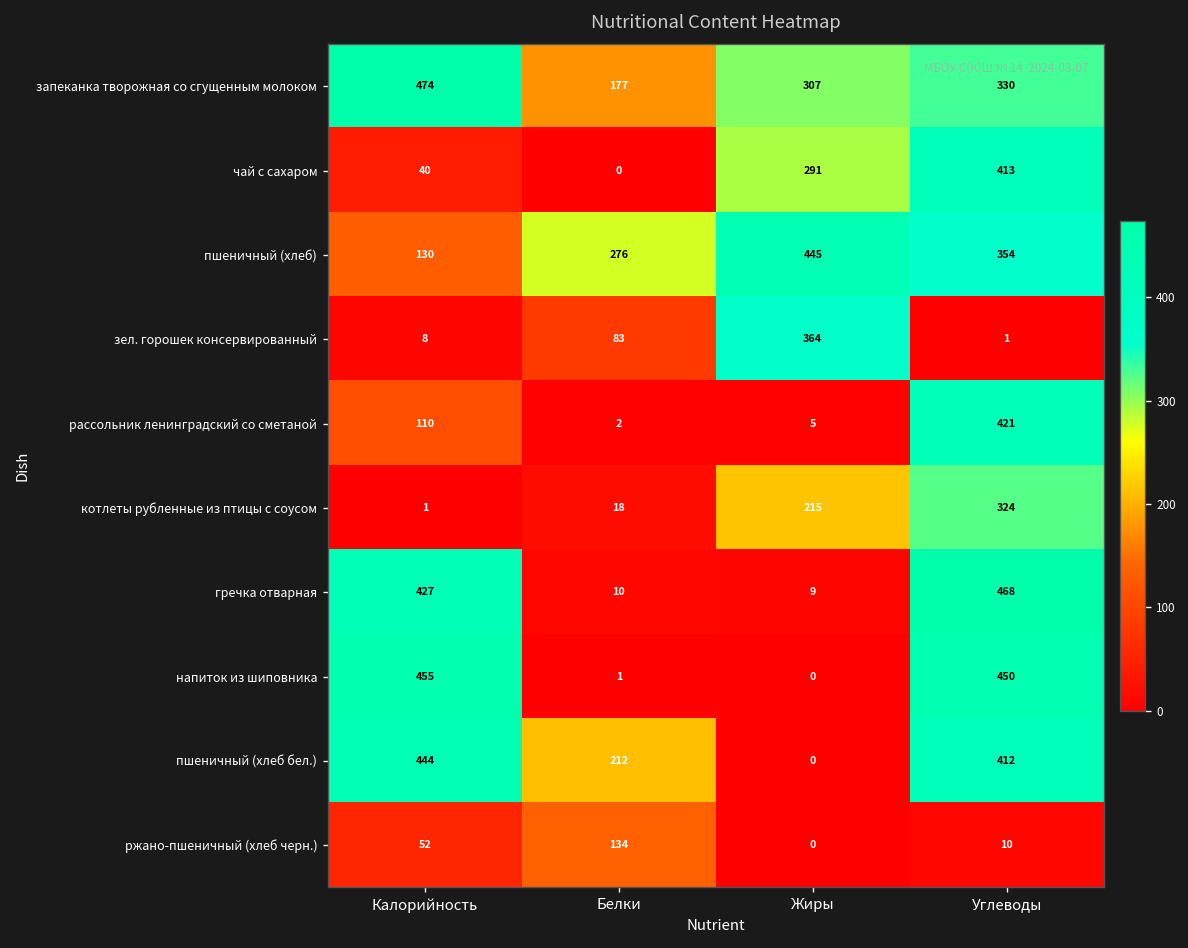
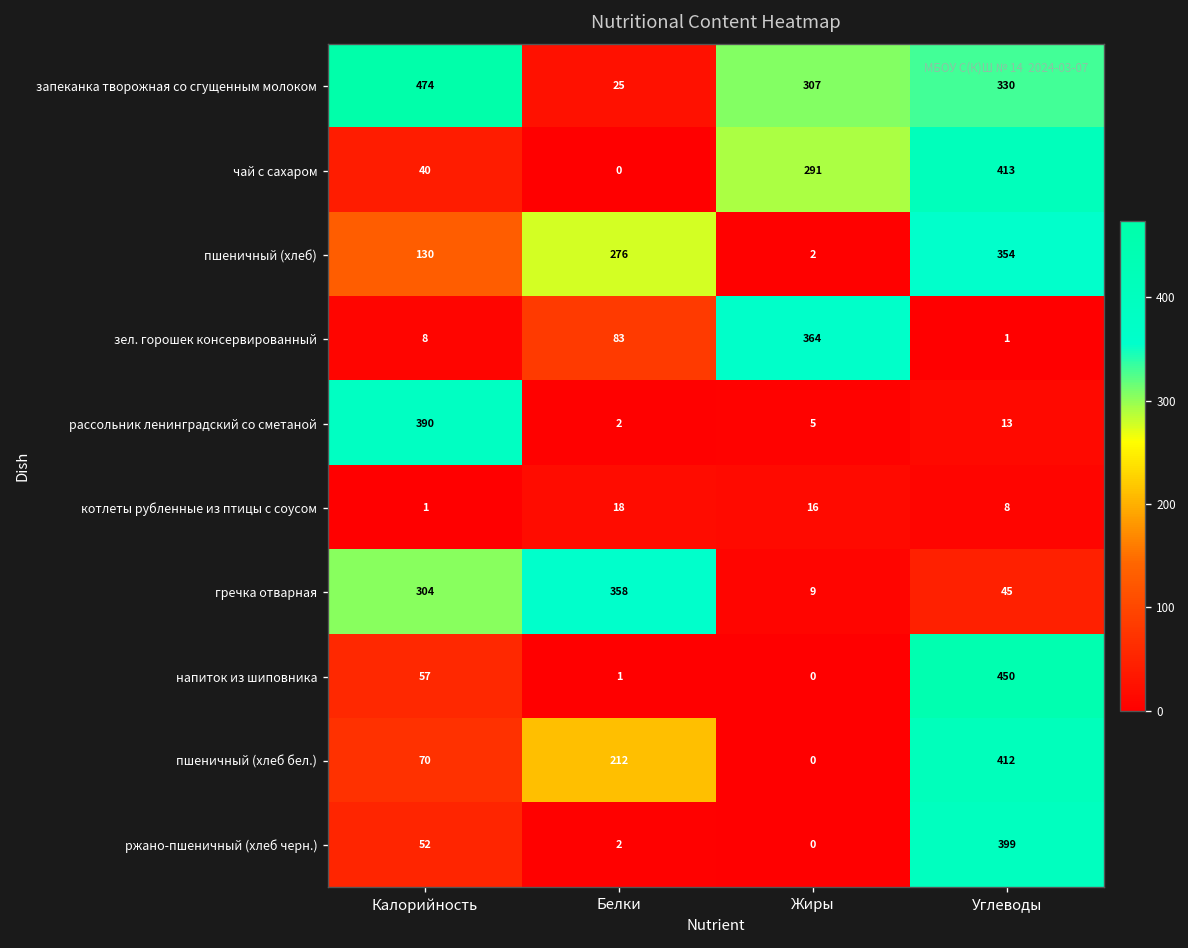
  {
    "запеканка творожная со сгущенным молоком": {
      "Калорийность": 474,
-     "Белки": 177,
+     "Белки": 25,
      "Жиры": 307
    },
    "чай с сахаром": {
      "Калорийность": 40,
      "Белки": 0,
      "Жиры": 291,
      "Углеводы": 413
    },
    "пшеничный (хлеб)": {
      "Калорийность": 130,
      "Белки": 276,
-     "Жиры": 445,
+     "Жиры": 2,
      "Углеводы": 354
    },
    "зел. горошек консервированный": {
      "Калорийность": 8,
      "Белки": 83,
      "Жиры": 364,
      "Углеводы": 1
    },
    "рассольник ленинградский со сметаной": {
-     "Калорийность": 110,
+     "Калорийность": 390,
      "Белки": 2,
      "Жиры": 5,
-     "Углеводы": 421
+     "Углеводы": 13
    },
    "котлеты рубленные из птицы с соусом": {
      "Калорийность": 1,
      "Белки": 18,
-     "Жиры": 215,
-     "Углеводы": 324
+     "Жиры": 16,
+     "Углеводы": 8
    },
    "гречка отварная": {
-     "Калорийность": 427,
-     "Белки": 10,
+     "Калорийность": 304,
+     "Белки": 358,
      "Жиры": 9,
-     "Углеводы": 468
+     "Углеводы": 45
    },
    "напиток из шиповника": {
-     "Калорийность": 455,
+     "Калорийность": 57,
      "Белки": 1,
      "Жиры": 0,
      "Углеводы": 450
    },
    "пшеничный (хлеб бел.)": {
-     "Калорийность": 444,
+     "Калорийность": 70,
      "Белки": 212,
      "Жиры": 0,
      "Углеводы": 412
    },
    "ржано-пшеничный (хлеб черн.)": {
      "Калорийность": 52,
-     "Белки": 134,
+     "Белки": 2,
      "Жиры": 0,
-     "Углеводы": 10
+     "Углеводы": 399
    }
  }
